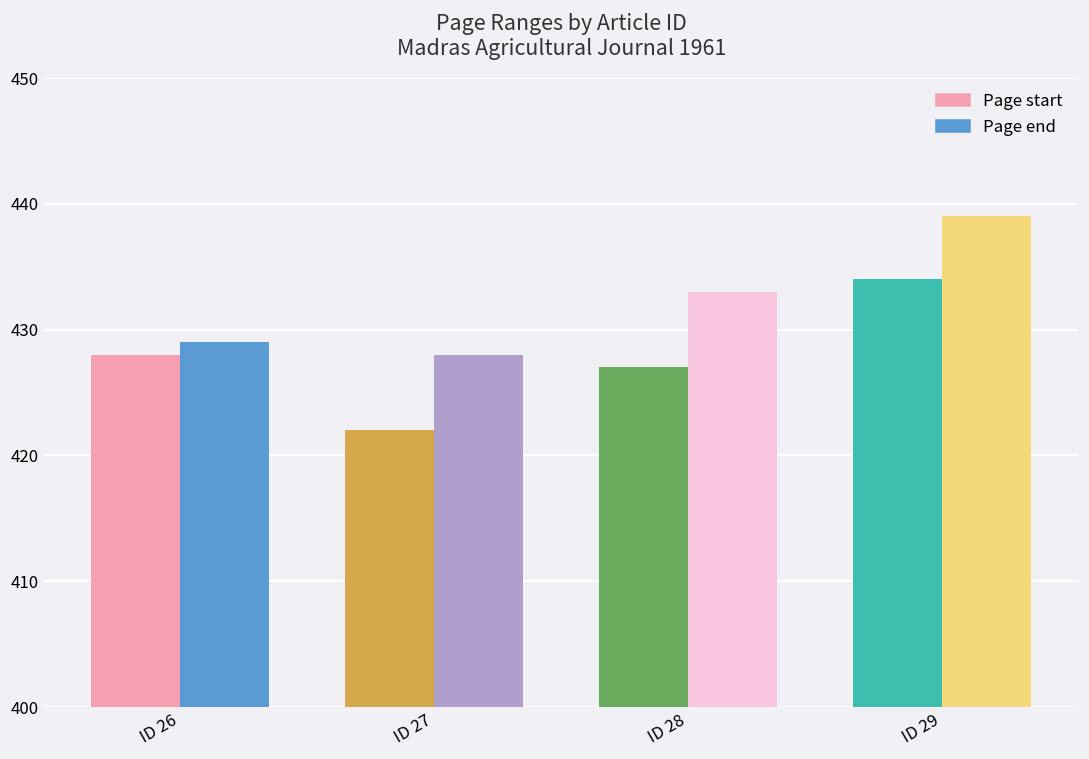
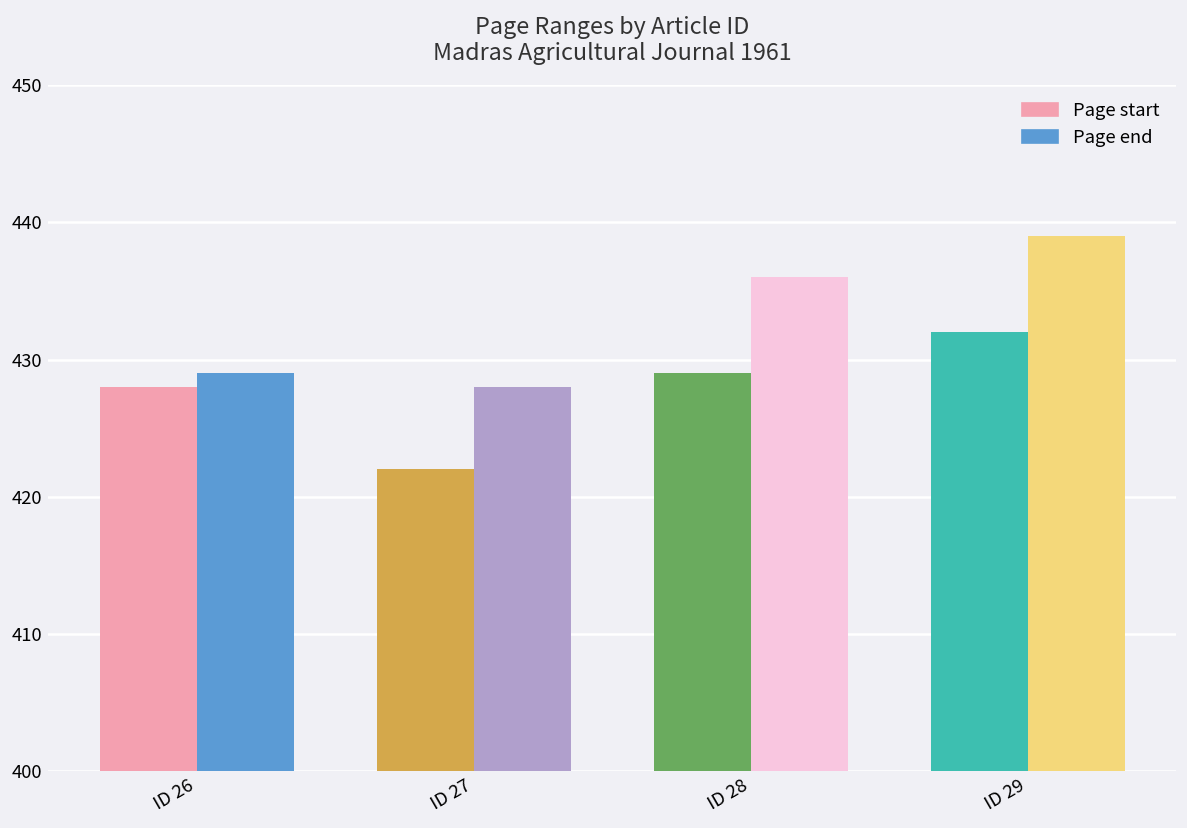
  {
    "Page start": {
      "ID 26": 428,
      "ID 27": 422,
-     "ID 28": 427,
-     "ID 29": 434
+     "ID 28": 429,
+     "ID 29": 432
    },
    "Page end": {
      "ID 26": 429,
      "ID 27": 428,
-     "ID 28": 433,
+     "ID 28": 436,
      "ID 29": 439
    }
  }
